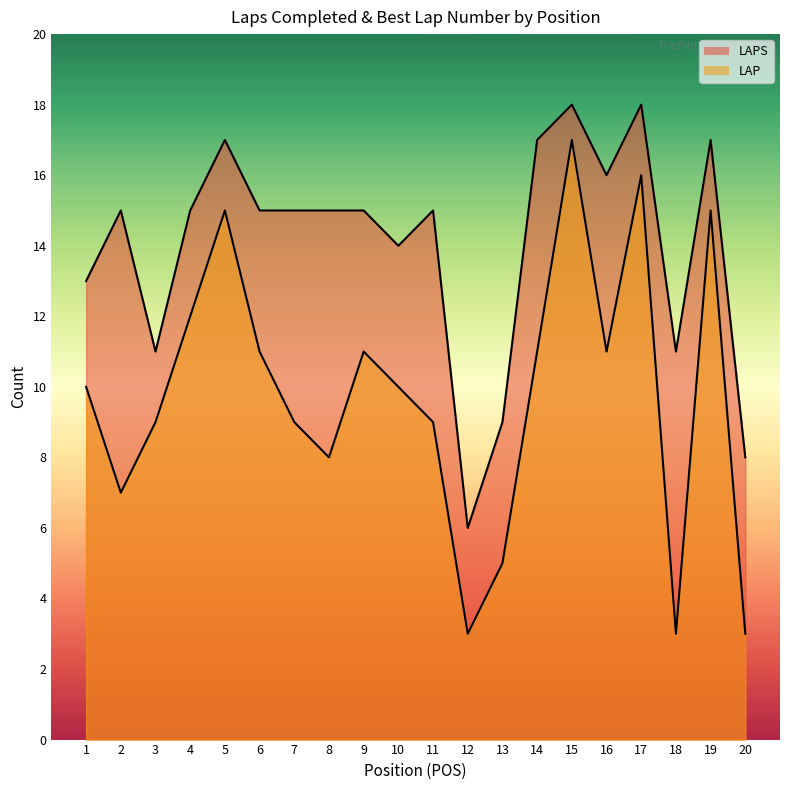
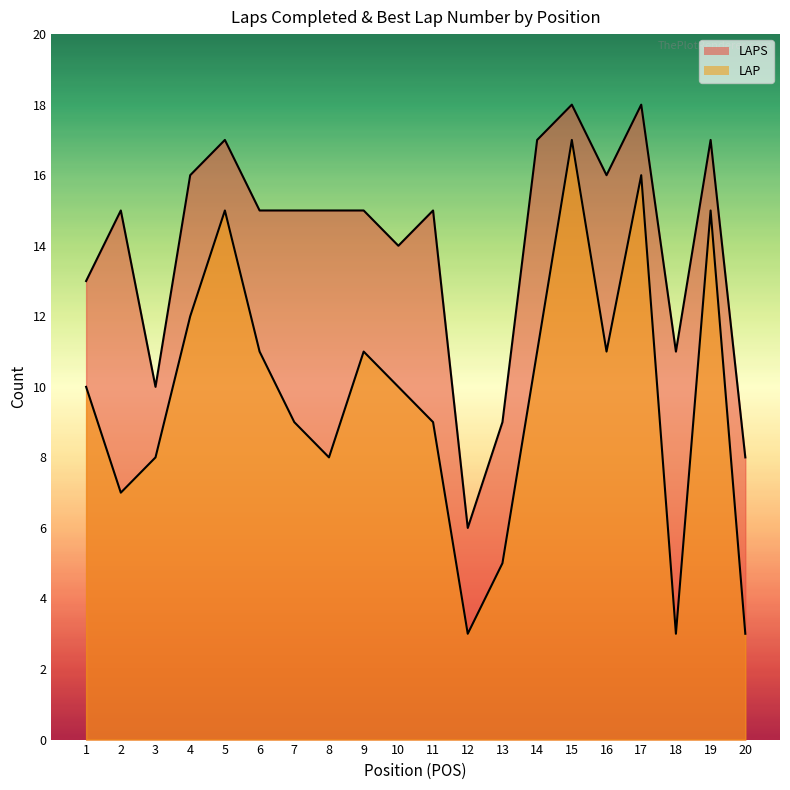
  {
    "LAPS": {
      "1": 13,
      "2": 15,
-     "3": 11,
-     "4": 15,
+     "3": 10,
+     "4": 16,
      "5": 17,
      "6": 15,
      "7": 15,
      "8": 15,
      "9": 15,
      "10": 14,
      "11": 15,
      "12": 6,
      "13": 9,
      "14": 17,
      "15": 18,
      "16": 16,
      "17": 18,
      "18": 11,
      "19": 17,
      "20": 8
    },
    "LAP": {
      "1": 10,
      "2": 7,
-     "3": 9,
+     "3": 8,
      "4": 12,
      "5": 15,
      "6": 11,
      "7": 9,
      "8": 8,
      "9": 11,
      "10": 10,
      "11": 9,
      "12": 3,
      "13": 5,
      "14": 11,
      "15": 17,
      "16": 11,
      "17": 16,
      "18": 3,
      "19": 15,
      "20": 3
    }
  }
